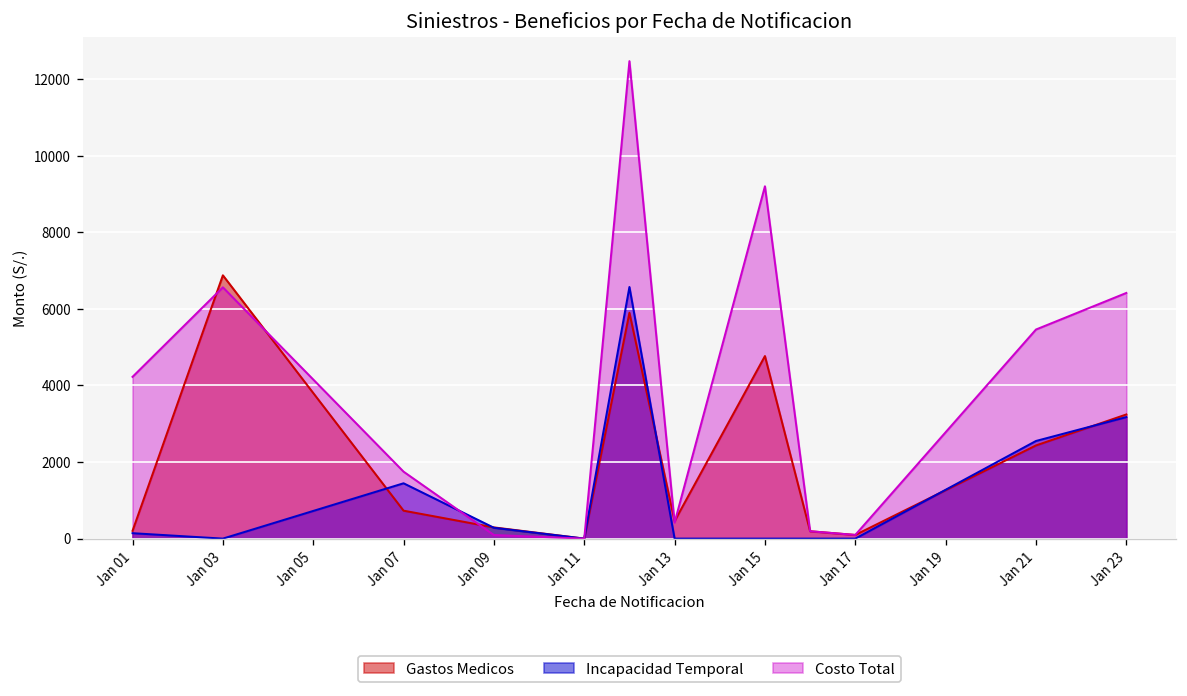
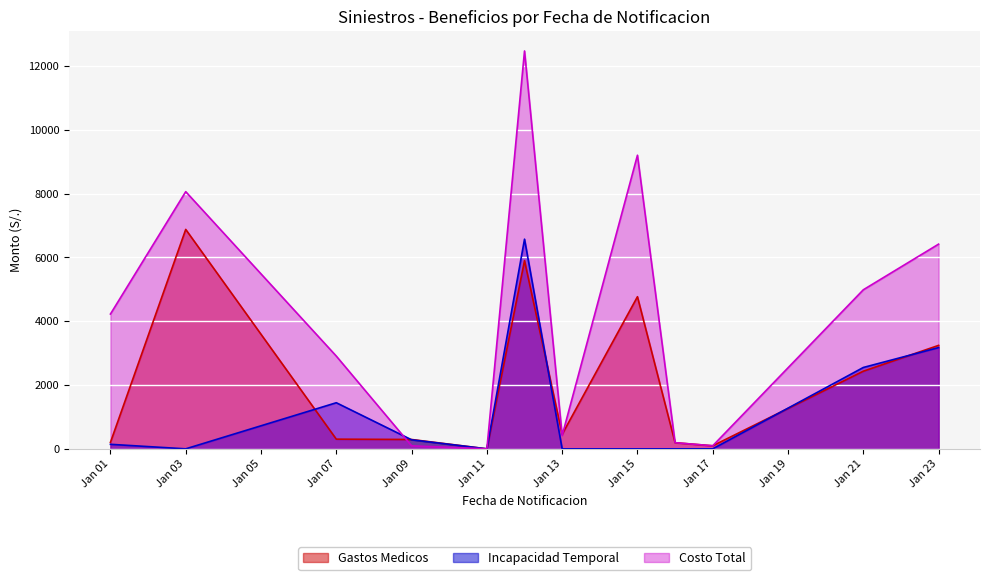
  {
    "Gastos Medicos": {
      "Jan 03": 6900,
-     "Jan 07": 700,
+     "Jan 07": 300,
      "Jan 15": 4800,
      "Jan 21": 2400
    },
    "Incapacidad Temporal": {
      "Jan 03": 0,
      "Jan 07": 1400,
      "Jan 13": 0,
      "Jan 15": 0,
      "Jan 17": 0,
      "Jan 21": 2600
    },
    "Costo Total": {
      "Jan 01": 4200,
-     "Jan 03": 6600,
-     "Jan 07": 1700,
+     "Jan 03": 8100,
+     "Jan 07": 2900,
      "Jan 09": 100,
      "Jan 15": 9200,
-     "Jan 21": 5500,
+     "Jan 21": 5000,
      "Jan 23": 6400
    }
  }
